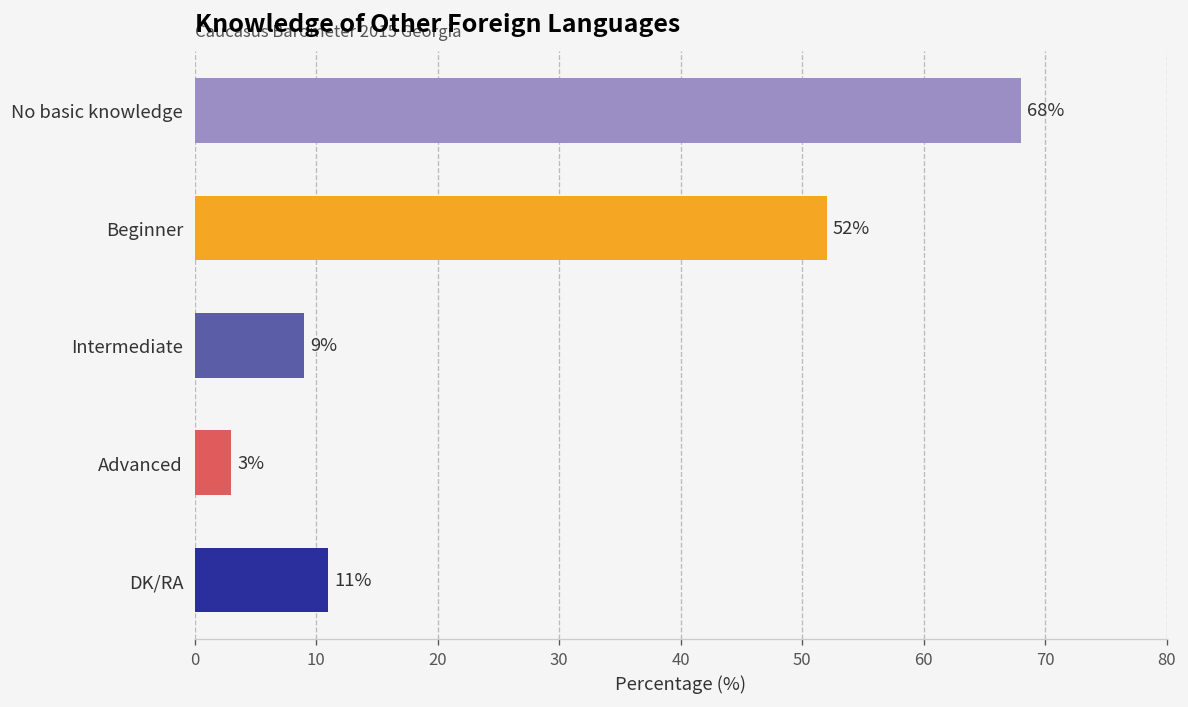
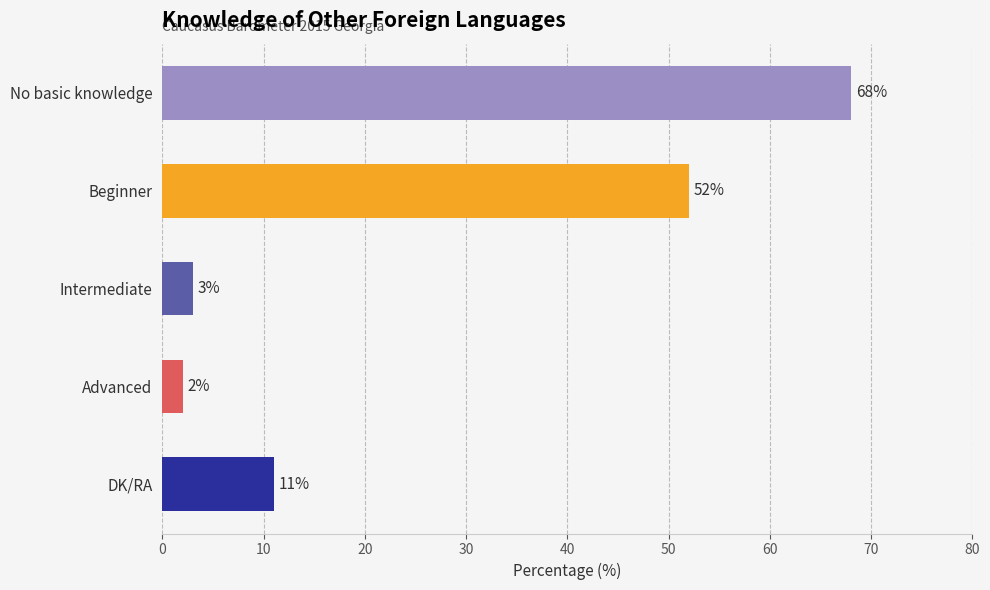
  {
    "No basic knowledge": "68%",
    "Beginner": "52%",
-   "Intermediate": "9%",
-   "Advanced": "3%",
+   "Intermediate": "3%",
+   "Advanced": "2%",
    "DK/RA": "11%"
  }
